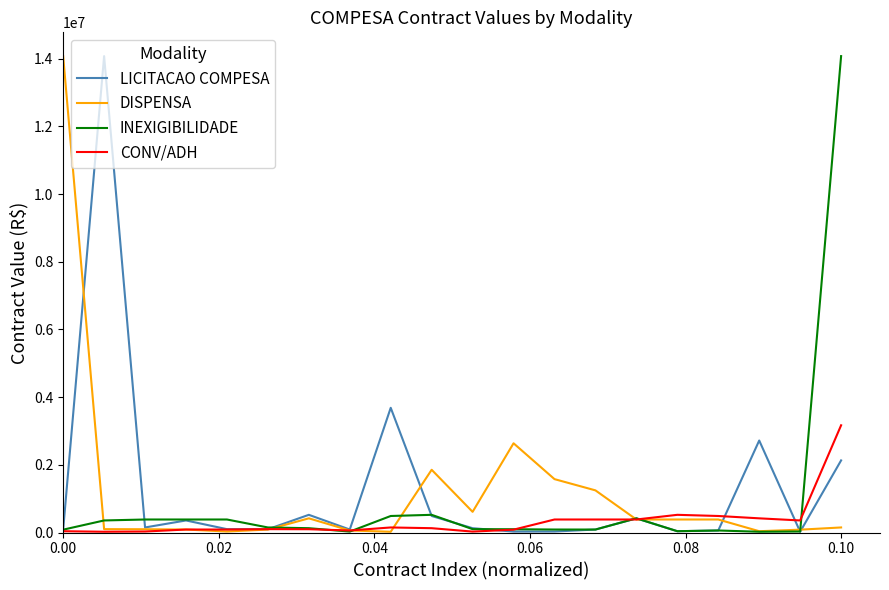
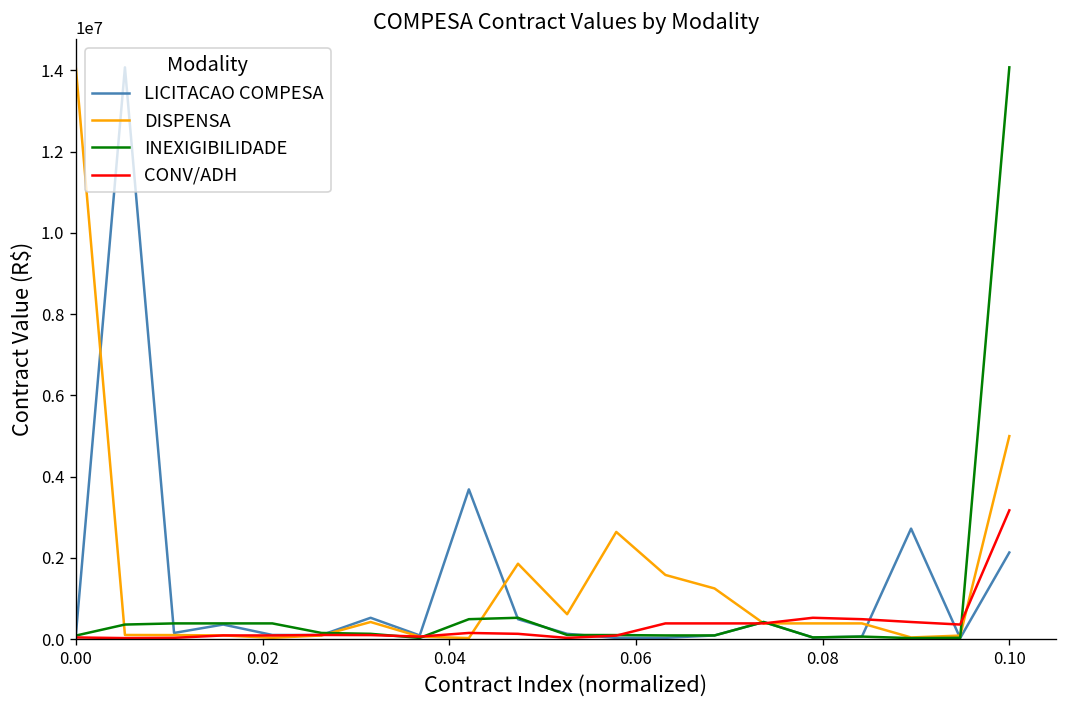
  {
    "LICITACAO COMPESA": {
      "0.10": 2100000
    },
    "DISPENSA": {
      "0.00": 14100000,
-     "0.10": 100000
+     "0.10": 5000000
    },
    "INEXIGIBILIDADE": {
      "0.10": 14100000
    },
    "CONV/ADH": {
      "0.10": 3200000
    }
  }
